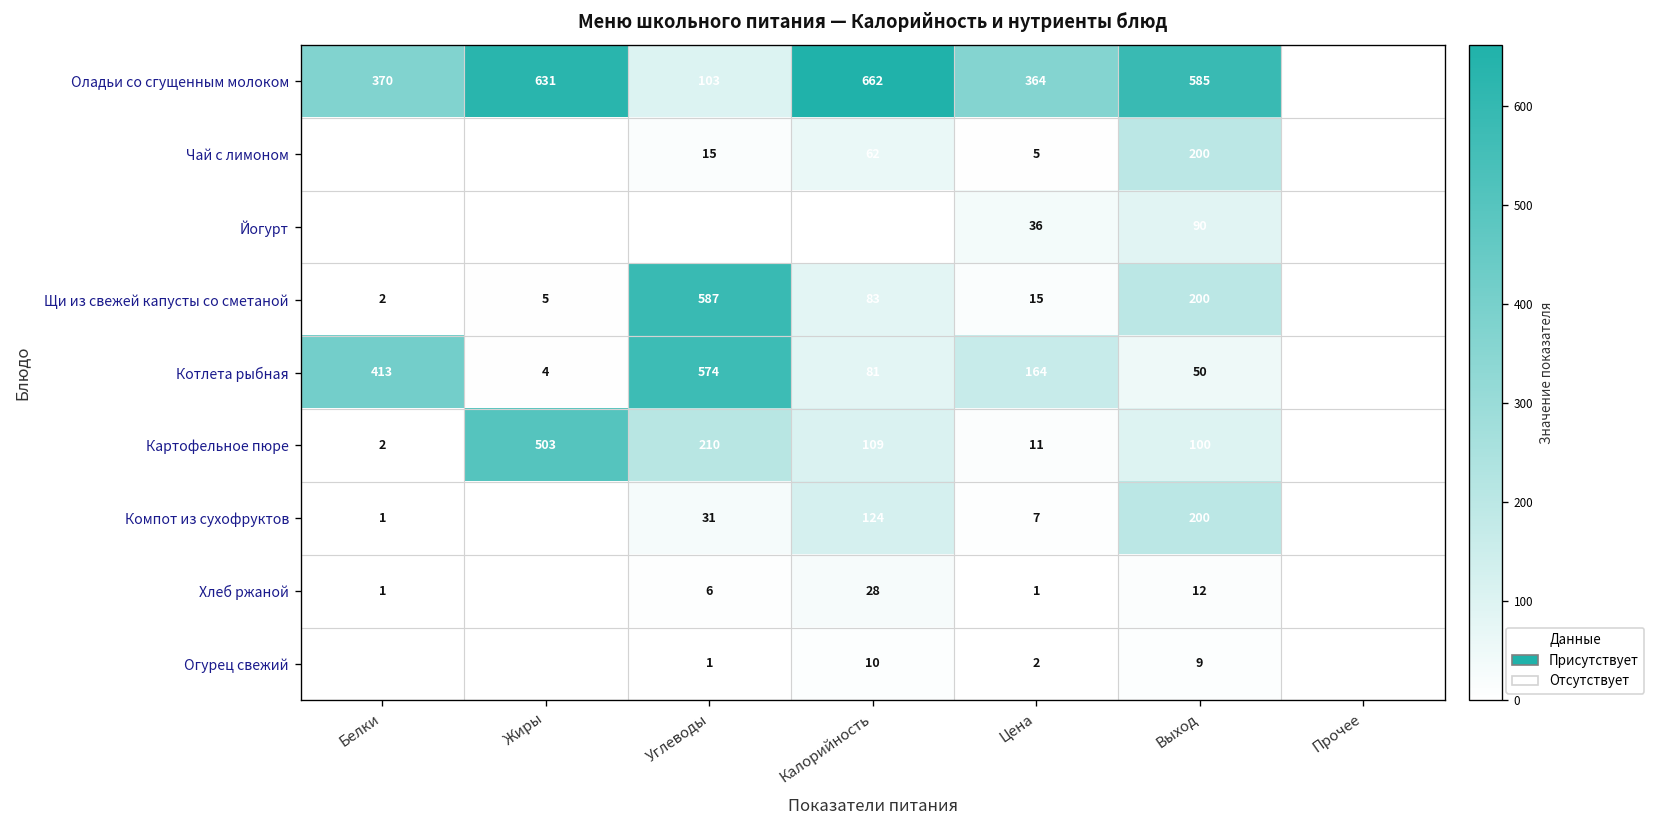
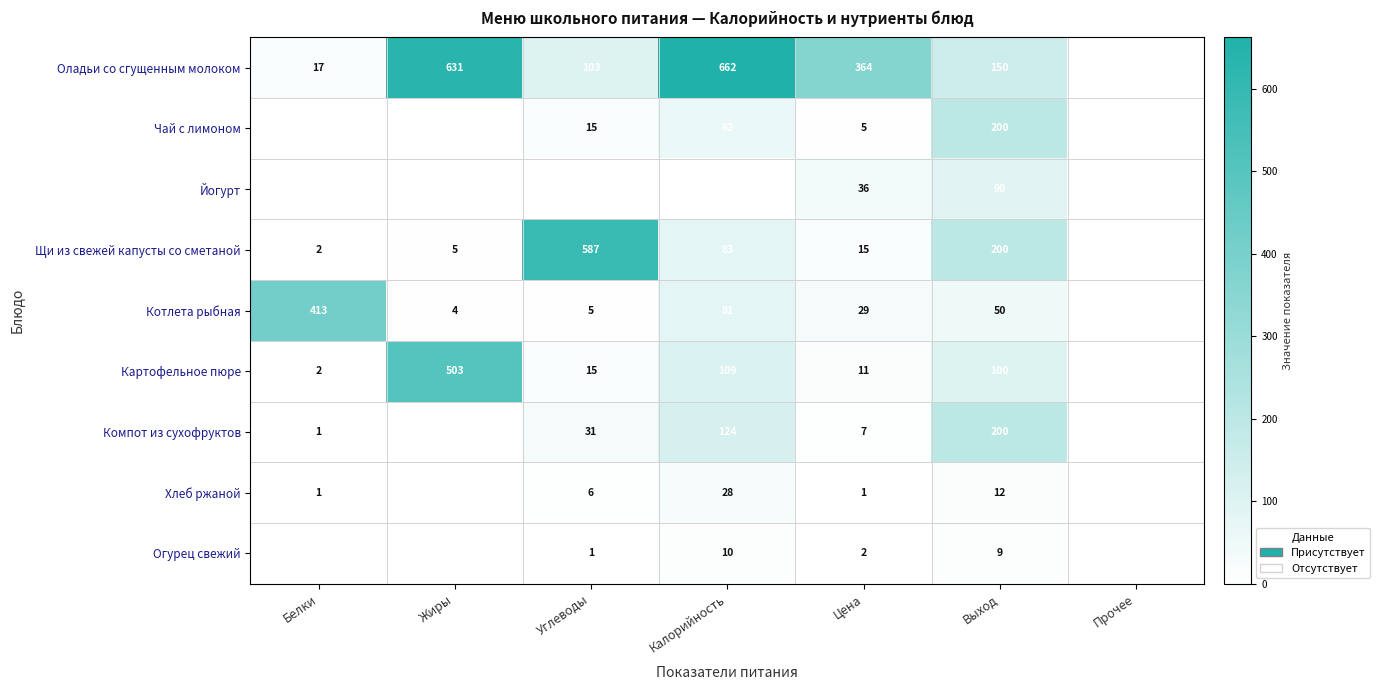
  {
    "Оладьи со сгущенным молоком": {
-     "Белки": 370,
+     "Белки": 17,
      "Жиры": 631,
      "Калорийность": 662,
      "Цена": 364,
-     "Выход": 585
+     "Выход": 150
    },
    "Чай с лимоном": {
      "Углеводы": 15,
      "Цена": 5,
      "Выход": 200
    },
    "Йогурт": {
      "Цена": 36
    },
    "Щи из свежей капусты со сметаной": {
      "Белки": 2,
      "Жиры": 5,
      "Углеводы": 587,
      "Цена": 15,
      "Выход": 200
    },
    "Котлета рыбная": {
      "Белки": 413,
      "Жиры": 4,
-     "Углеводы": 574,
-     "Цена": 164,
+     "Углеводы": 5,
+     "Цена": 29,
      "Выход": 50
    },
    "Картофельное пюре": {
      "Белки": 2,
      "Жиры": 503,
-     "Углеводы": 210,
+     "Углеводы": 15,
      "Цена": 11
    },
    "Компот из сухофруктов": {
      "Белки": 1,
      "Углеводы": 31,
      "Цена": 7,
      "Выход": 200
    },
    "Хлеб ржаной": {
      "Белки": 1,
      "Углеводы": 6,
      "Калорийность": 28,
      "Цена": 1,
      "Выход": 12
    },
    "Огурец свежий": {
      "Углеводы": 1,
      "Калорийность": 10,
      "Цена": 2,
      "Выход": 9
    }
  }
